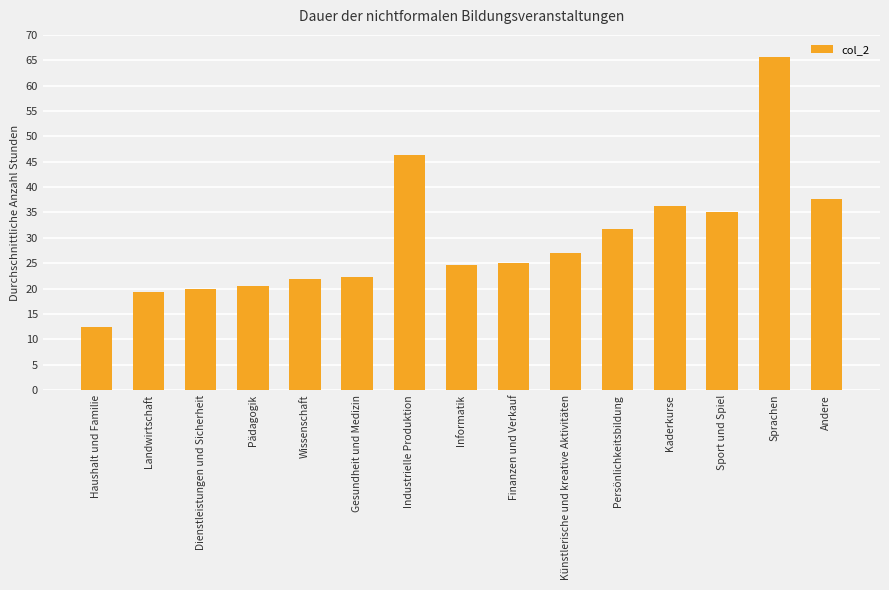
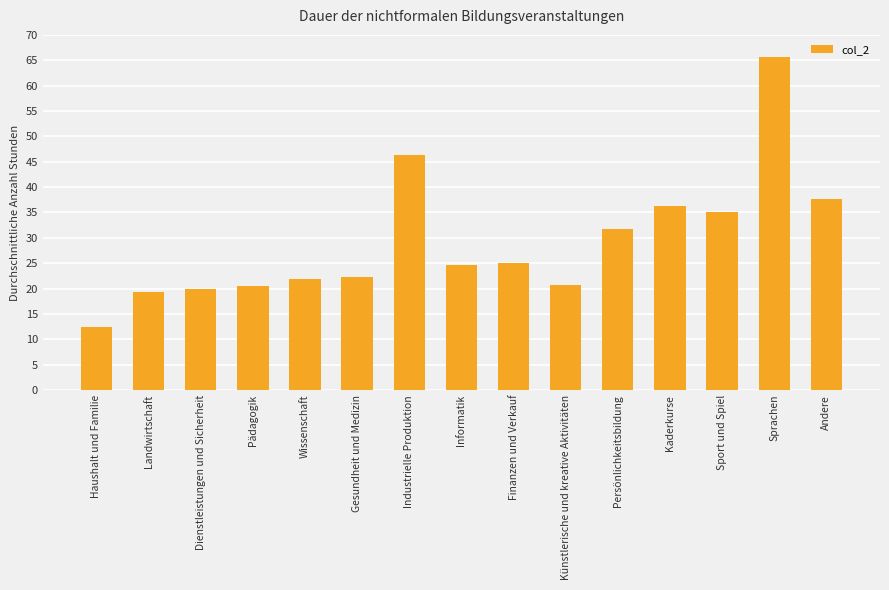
  {
    "Haushalt und Familie": 12,
    "Landwirtschaft": 19,
    "Dienstleistungen und Sicherheit": 20,
    "Pädagogik": 21,
    "Wissenschaft": 22,
    "Gesundheit und Medizin": 22,
    "Industrielle Produktion": 46,
    "Informatik": 25,
    "Finanzen und Verkauf": 25,
-   "Künstlerische und kreative Aktivitäten": 27,
+   "Künstlerische und kreative Aktivitäten": 21,
    "Persönlichkeitsbildung": 32,
    "Kaderkurse": 36,
    "Sport und Spiel": 35,
    "Sprachen": 66,
    "Andere": 38
  }
